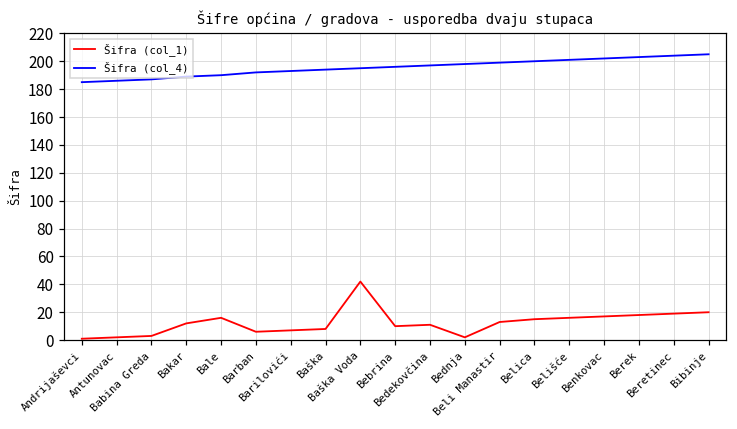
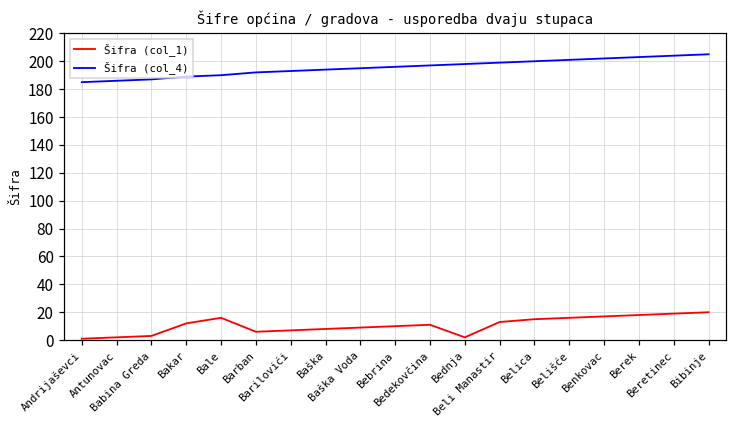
  {
    "Šifra (col_1)": {
      "Andrijaševci": 1,
      "Antunovac": 2,
      "Babina Greda": 3,
      "Bakar": 12,
      "Bale": 16,
      "Barban": 6,
      "Barilovići": 7,
      "Baška": 8,
-     "Baška Voda": 42,
+     "Baška Voda": 9,
      "Bebrina": 10,
      "Bedekovčina": 11,
      "Bednja": 2,
      "Beli Manastir": 13,
      "Belica": 15,
      "Belišće": 16,
      "Benkovac": 17,
      "Berek": 18,
      "Beretinec": 19,
      "Bibinje": 20
    },
    "Šifra (col_4)": {
      "Andrijaševci": 185,
      "Bale": 190,
      "Barban": 192,
      "Barilovići": 193,
      "Baška": 194,
      "Baška Voda": 195,
      "Bebrina": 196,
      "Bedekovčina": 197,
      "Bednja": 198,
      "Beli Manastir": 199,
      "Belica": 200,
      "Belišće": 201,
      "Benkovac": 202,
      "Berek": 203,
      "Beretinec": 204,
      "Bibinje": 205
    }
  }
